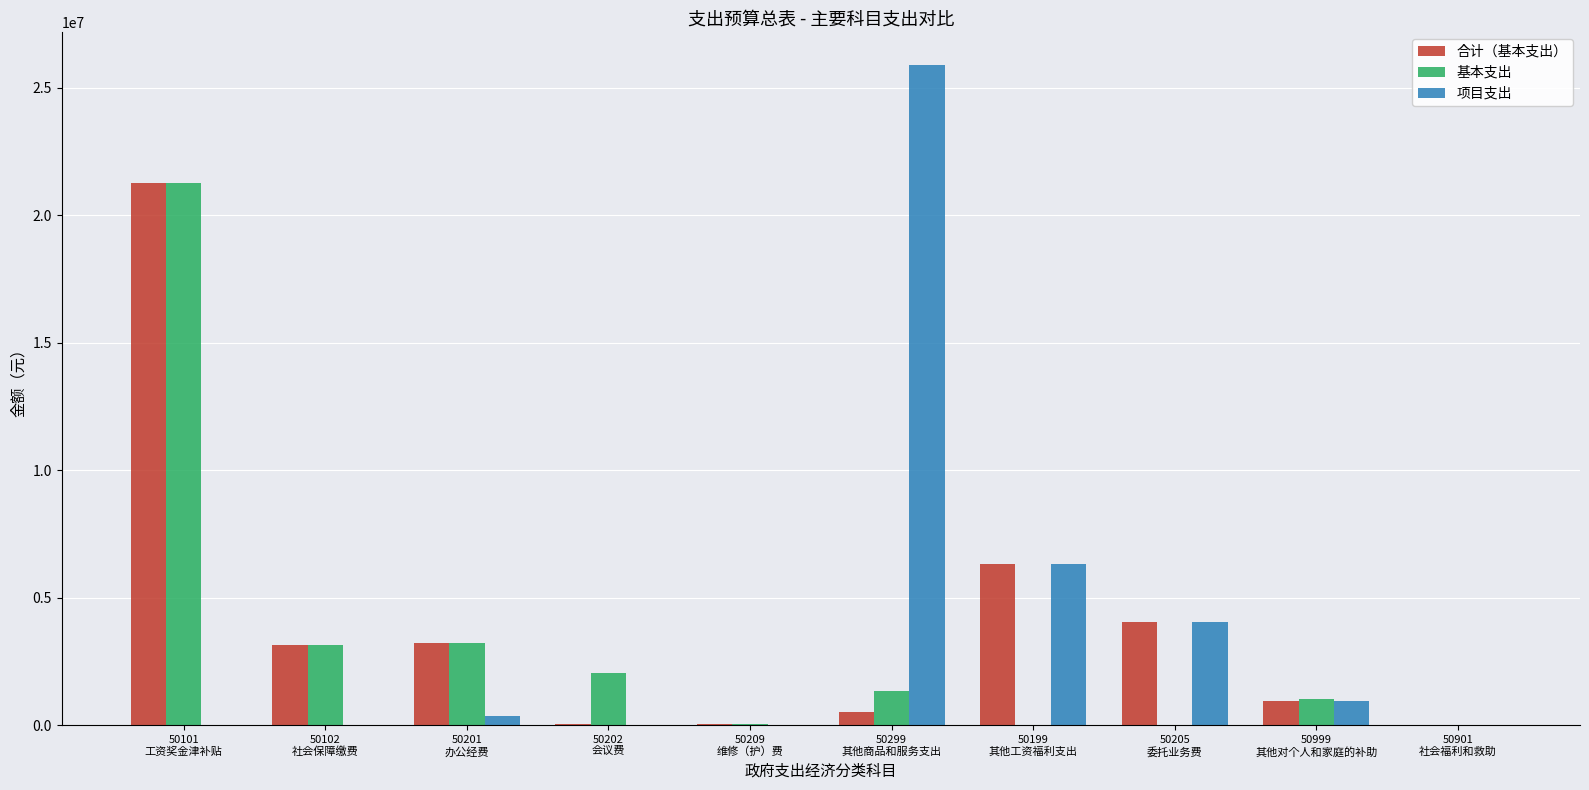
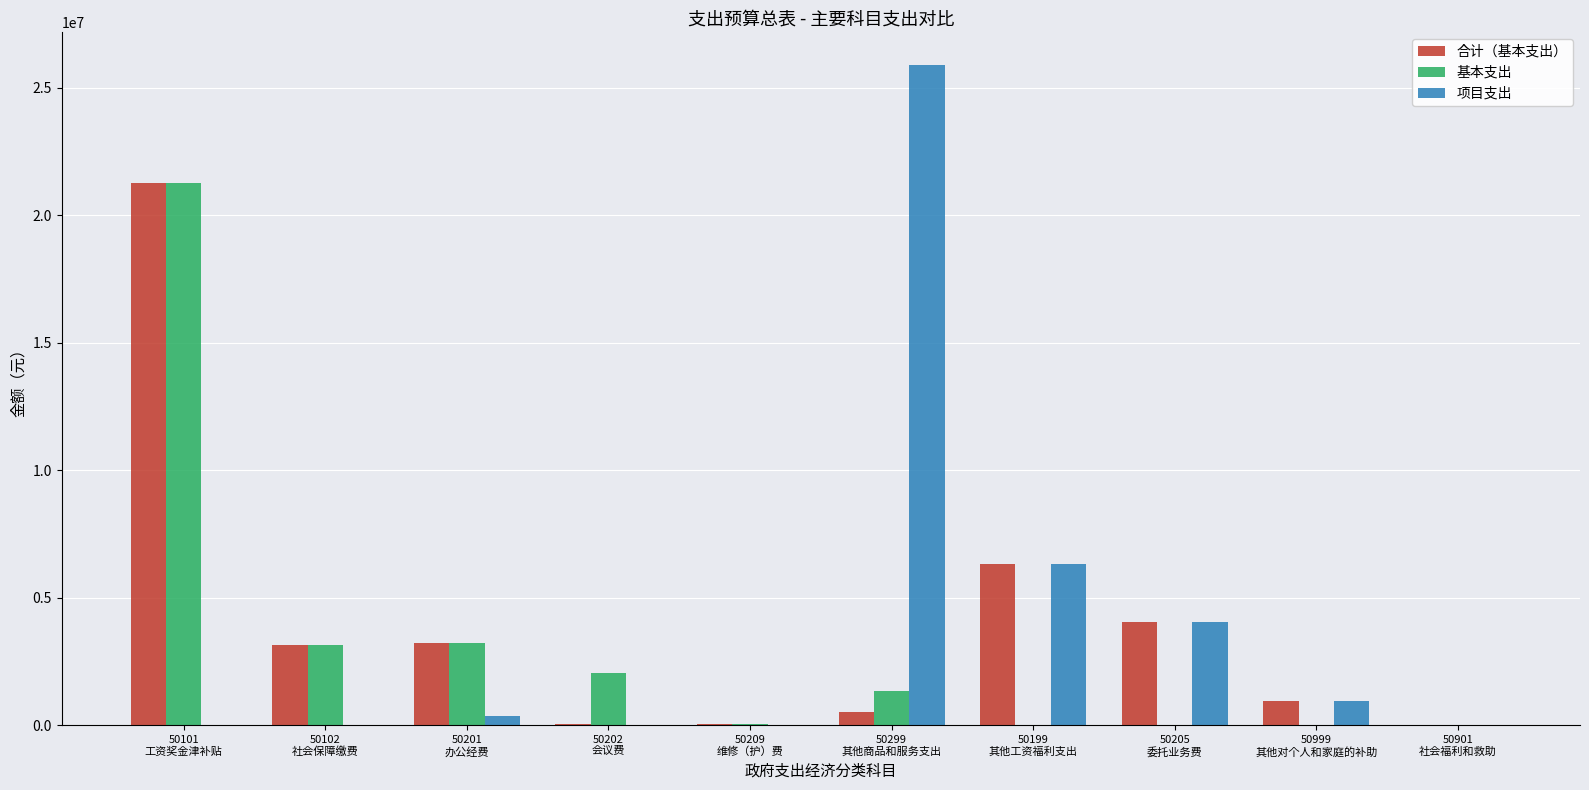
  {
    "合计（基本支出）": {
      "50101 工资奖金津补贴": 21300000,
      "50102 社会保障缴费": 3100000,
      "50201 办公经费": 3200000,
      "50299 其他商品和服务支出": 500000,
      "50199 其他工资福利支出": 6300000,
      "50205 委托业务费": 4000000,
      "50999 其他对个人和家庭的补助": 900000
    },
    "基本支出": {
      "50101 工资奖金津补贴": 21300000,
      "50102 社会保障缴费": 3100000,
      "50201 办公经费": 3200000,
      "50202 会议费": 2100000,
      "50299 其他商品和服务支出": 1300000,
      "50199 其他工资福利支出": 0,
      "50205 委托业务费": 0,
-     "50999 其他对个人和家庭的补助": 1000000,
+     "50999 其他对个人和家庭的补助": 0,
      "50901 社会福利和救助": 0
    },
    "项目支出": {
      "50101 工资奖金津补贴": 0,
      "50102 社会保障缴费": 0,
      "50201 办公经费": 400000,
      "50202 会议费": 0,
      "50209 维修（护）费": 0,
      "50299 其他商品和服务支出": 25900000,
      "50199 其他工资福利支出": 6300000,
      "50205 委托业务费": 4000000,
      "50999 其他对个人和家庭的补助": 900000
    }
  }
